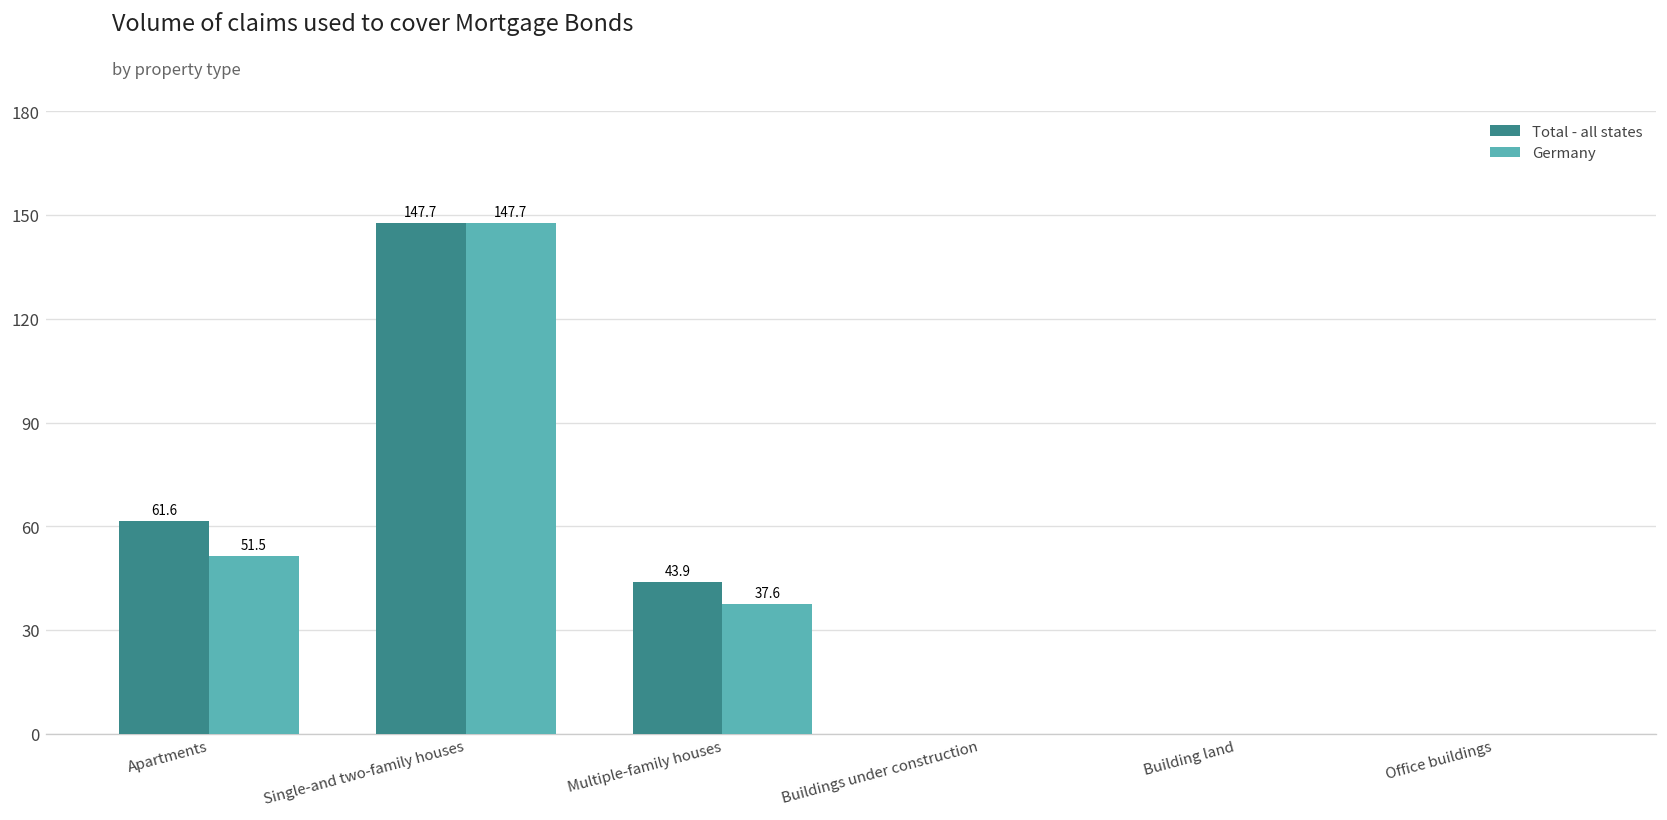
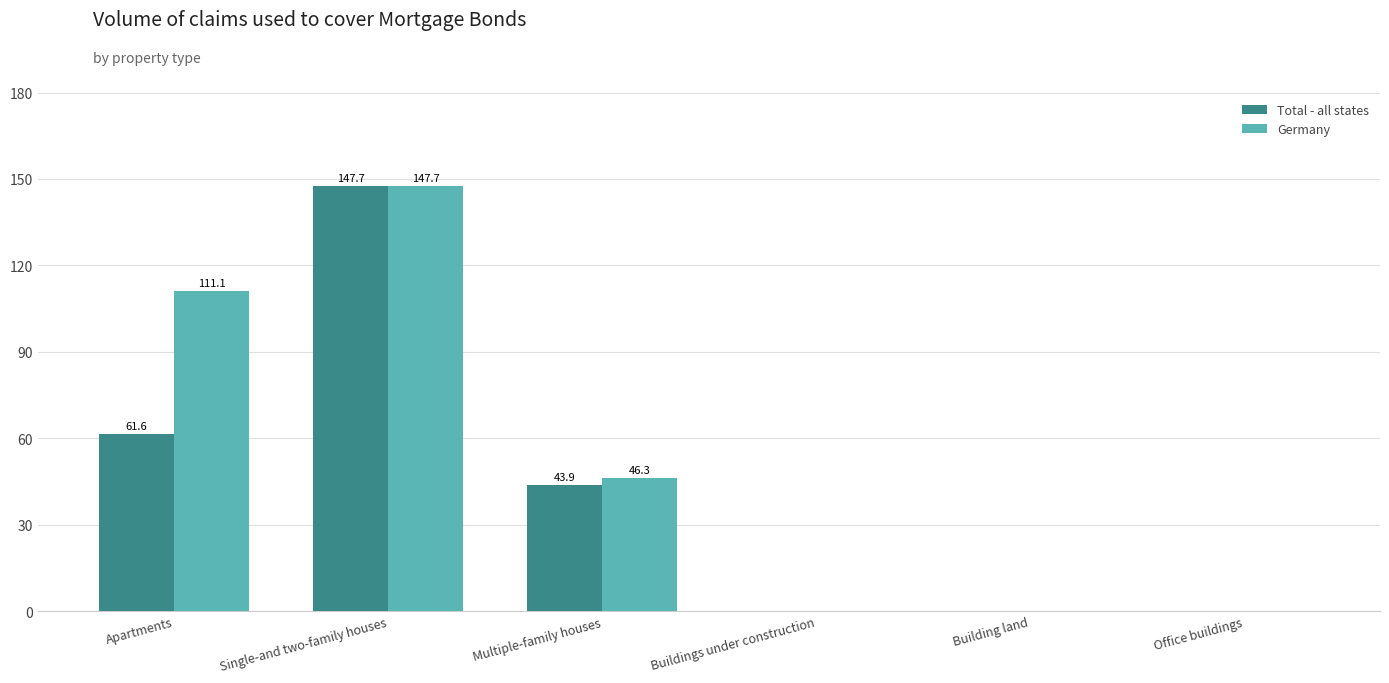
  {
    "Total - all states": {
      "Apartments": 61.6,
      "Single-and two-family houses": 147.7,
      "Multiple-family houses": 43.9
    },
    "Germany": {
-     "Apartments": 51.5,
+     "Apartments": 111.1,
      "Single-and two-family houses": 147.7,
-     "Multiple-family houses": 37.6
+     "Multiple-family houses": 46.3
    }
  }
